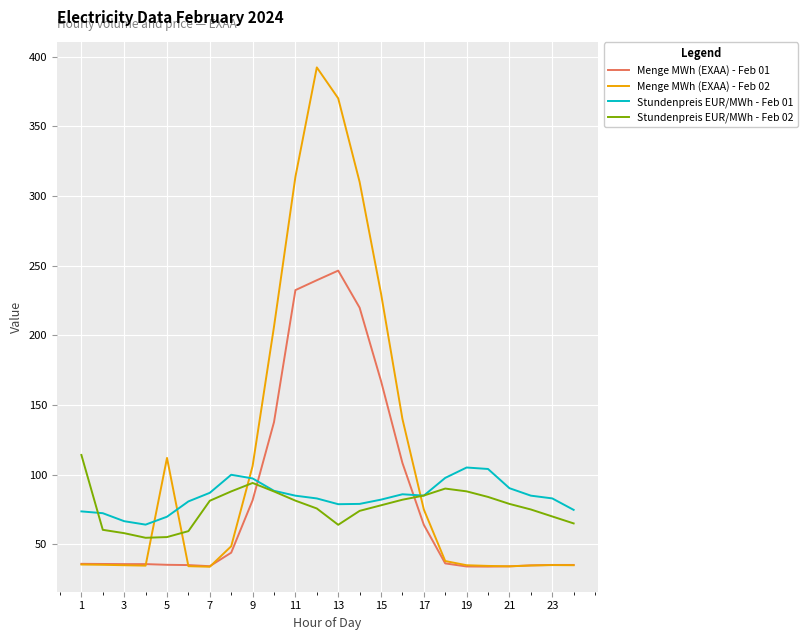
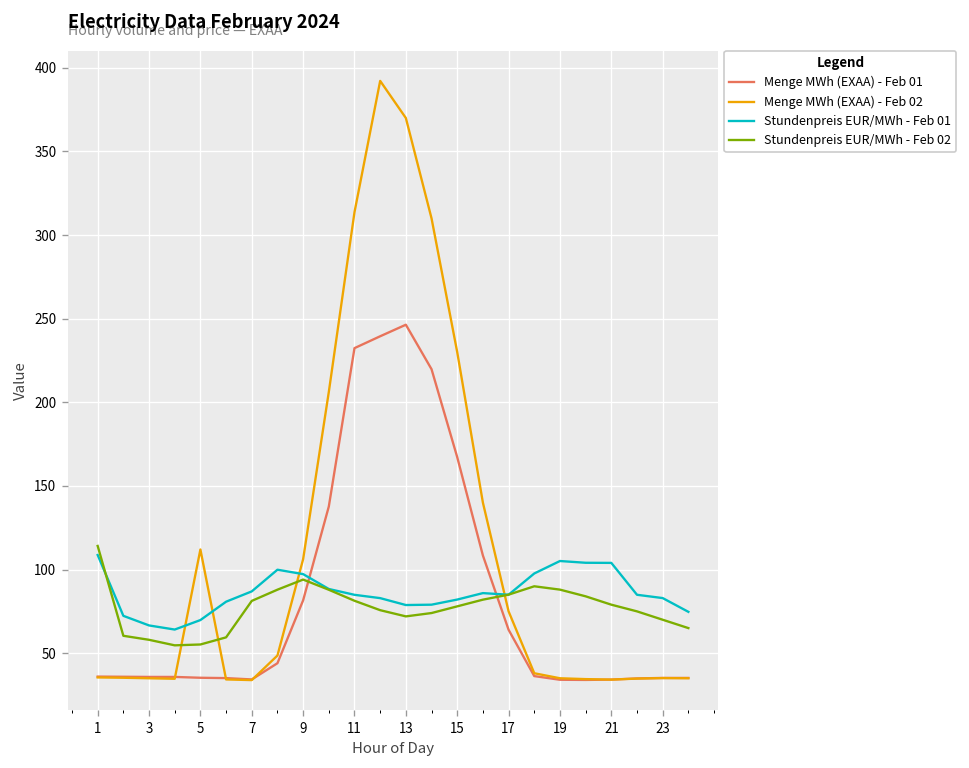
  {
    "Menge MWh (EXAA) - Feb 01": {
      "5": 35,
      "9": 82,
      "11": 232,
      "13": 246,
      "15": 167,
      "17": 64
    },
    "Menge MWh (EXAA) - Feb 02": {
      "5": 112,
      "9": 106,
      "11": 314,
      "13": 370,
      "15": 230,
      "17": 75
    },
    "Stundenpreis EUR/MWh - Feb 01": {
-     "1": 74,
+     "1": 109,
      "3": 67,
      "5": 70,
      "7": 87,
      "9": 97,
      "11": 85,
      "13": 79,
      "15": 82,
      "19": 105,
-     "21": 90,
+     "21": 104,
      "23": 83
    },
    "Stundenpreis EUR/MWh - Feb 02": {
      "1": 114,
      "3": 58,
      "5": 55,
      "7": 81,
      "9": 94,
      "11": 81,
-     "13": 64,
+     "13": 72,
      "15": 78,
      "19": 88,
      "21": 79,
      "23": 70
    }
  }
